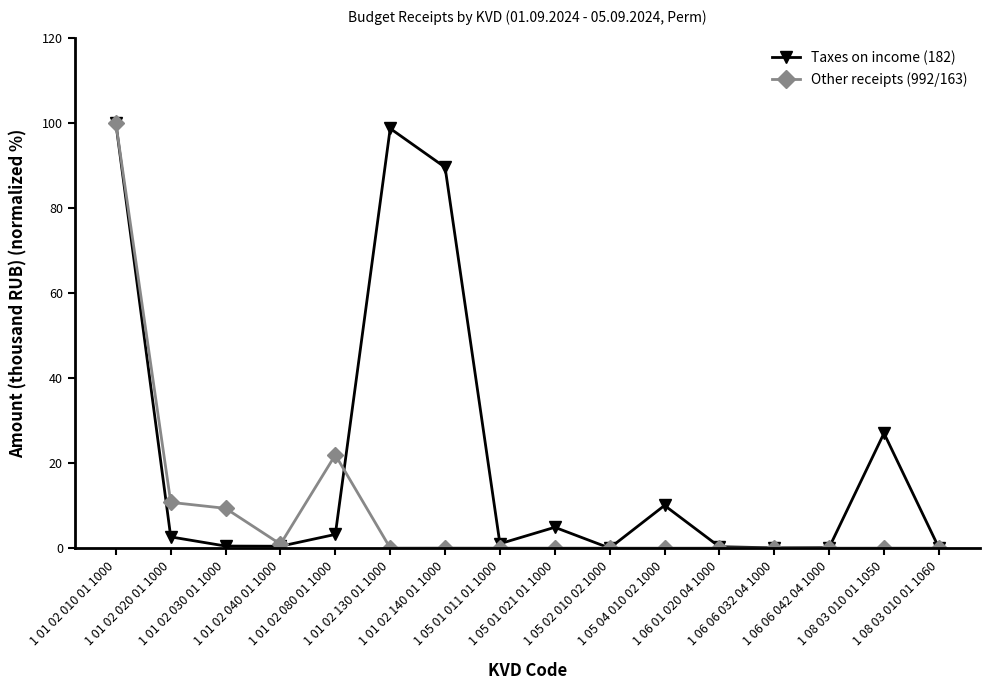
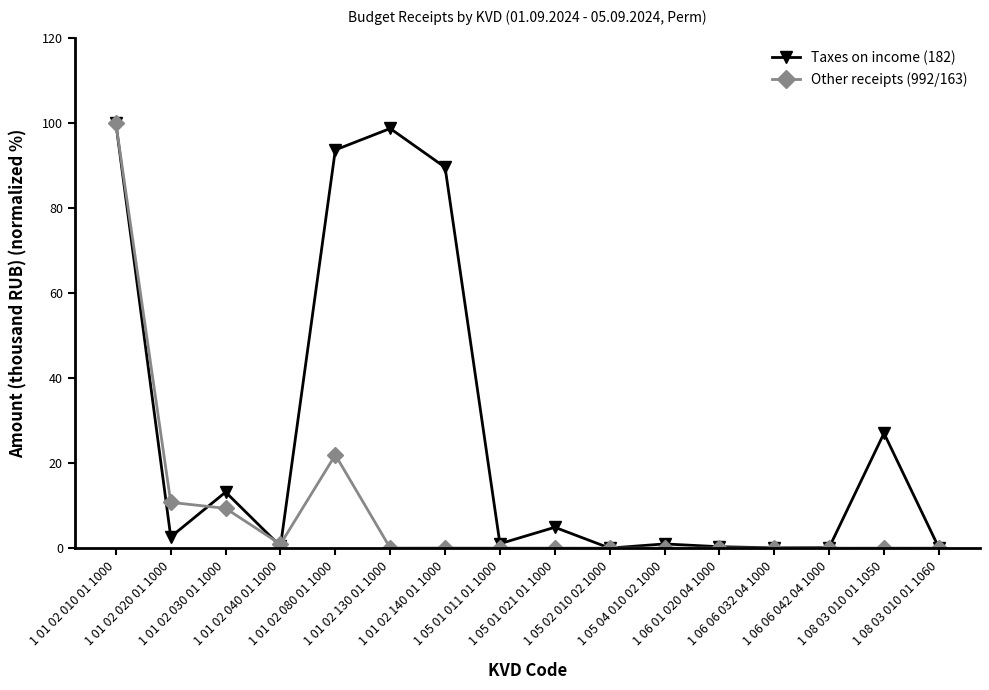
  {
    "Taxes on income (182)": {
      "1 01 02 020 01 1000": 3,
-     "1 01 02 030 01 1000": 0,
-     "1 01 02 080 01 1000": 3,
+     "1 01 02 030 01 1000": 13,
+     "1 01 02 080 01 1000": 94,
      "1 01 02 130 01 1000": 99,
      "1 01 02 140 01 1000": 90,
      "1 05 01 011 01 1000": 1,
      "1 05 01 021 01 1000": 5,
-     "1 05 04 010 02 1000": 10,
+     "1 05 04 010 02 1000": 1,
      "1 08 03 010 01 1050": 27
    },
    "Other receipts (992/163)": {
      "1 01 02 020 01 1000": 11,
      "1 01 02 030 01 1000": 9,
      "1 01 02 080 01 1000": 22,
      "1 01 02 130 01 1000": 0,
      "1 01 02 140 01 1000": 0,
      "1 05 01 011 01 1000": 0,
      "1 05 01 021 01 1000": 0,
      "1 05 04 010 02 1000": 0,
      "1 08 03 010 01 1050": 0
    }
  }
